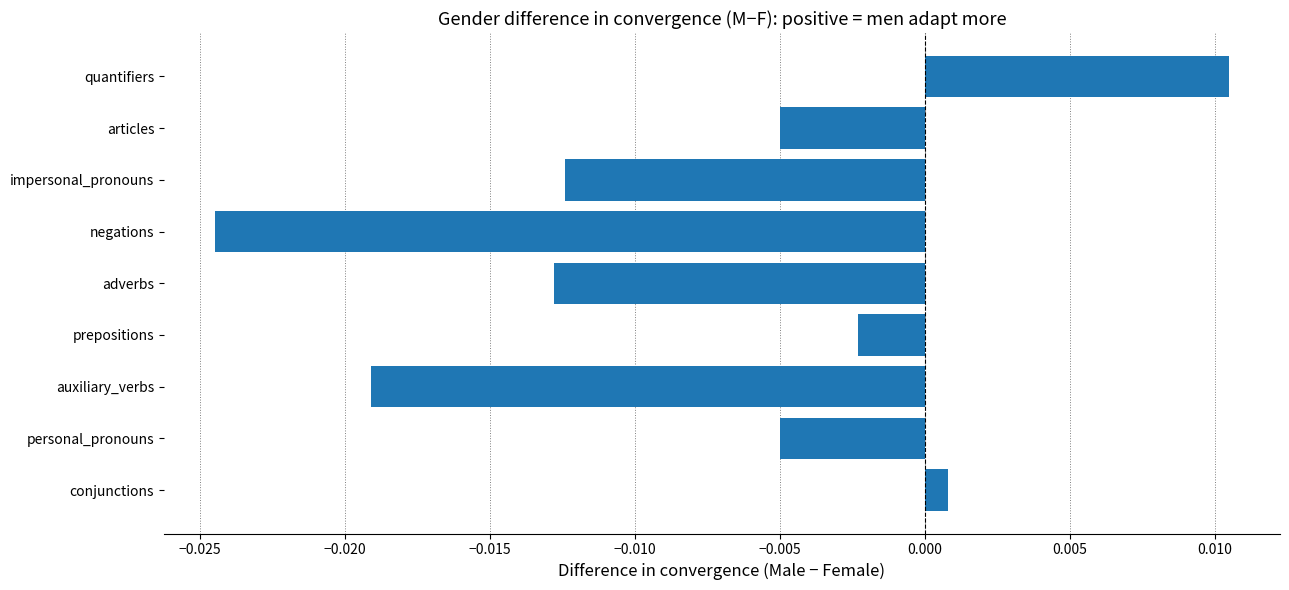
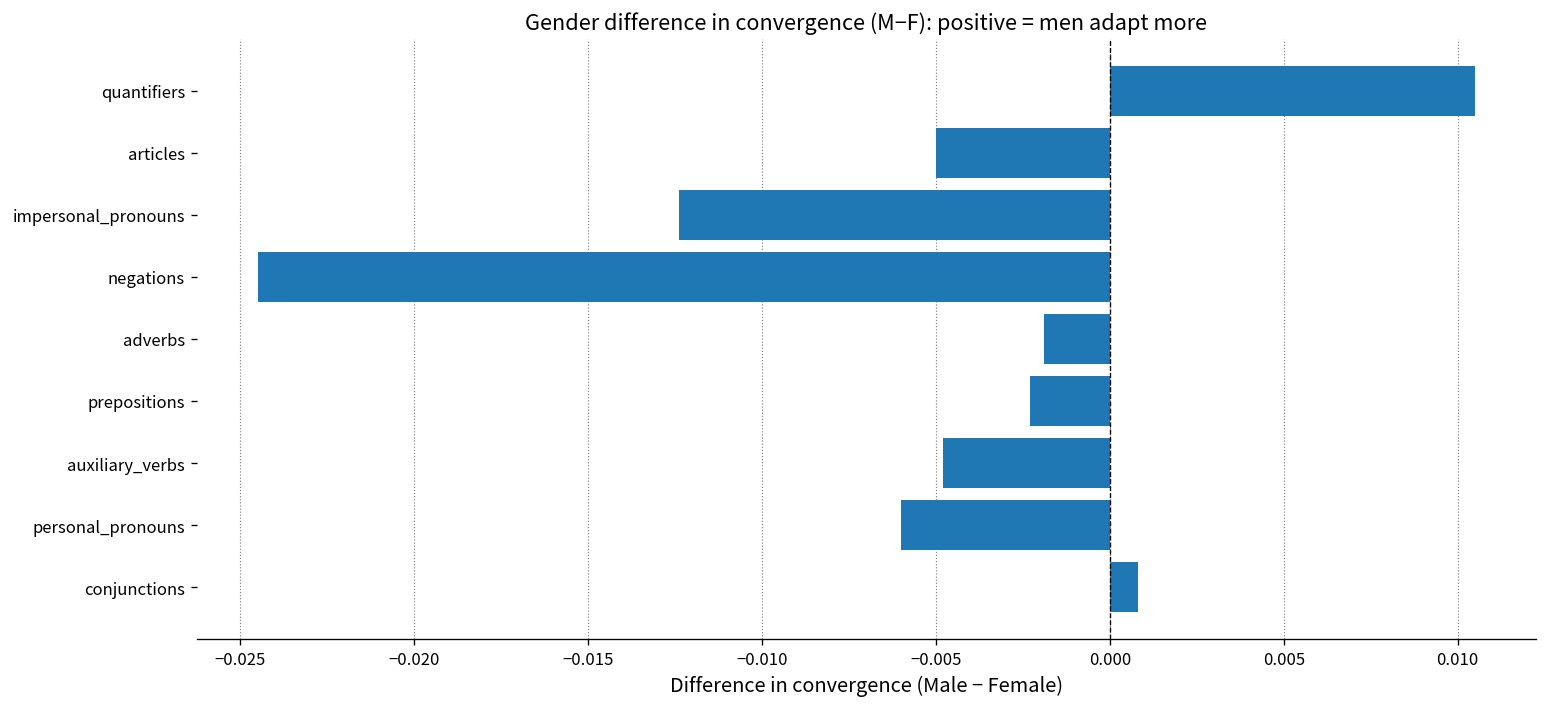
  {
    "quantifiers": 0.0105,
    "articles": -0.0050,
    "impersonal_pronouns": -0.0124,
    "negations": -0.0245,
-   "adverbs": -0.0128,
+   "adverbs": -0.0019,
    "prepositions": -0.0023,
-   "auxiliary_verbs": -0.0191,
-   "personal_pronouns": -0.005,
+   "auxiliary_verbs": -0.0048,
+   "personal_pronouns": -0.006,
    "conjunctions": 0.0008
  }
